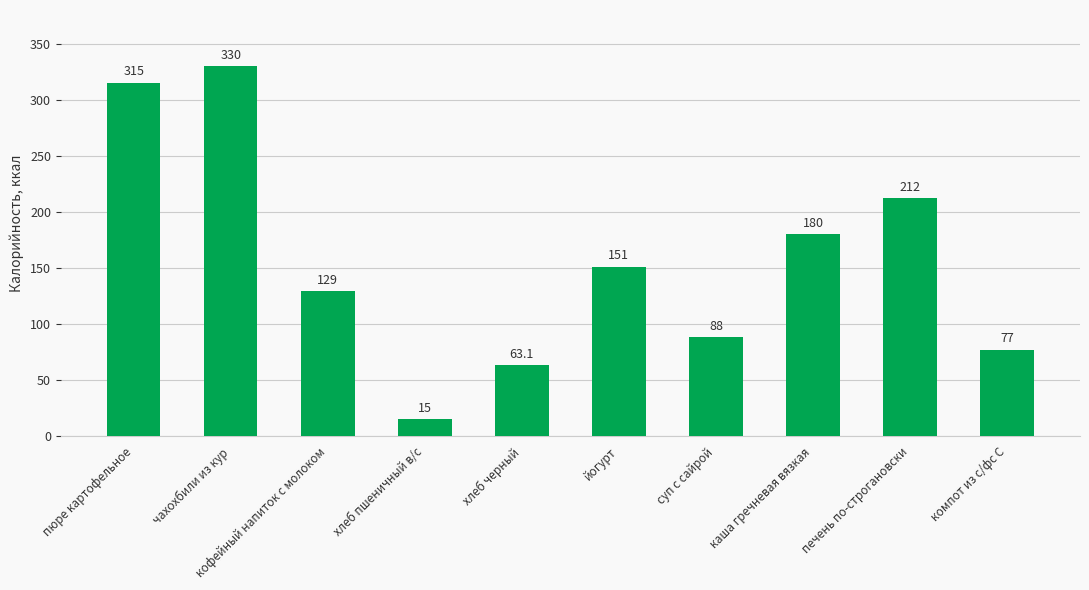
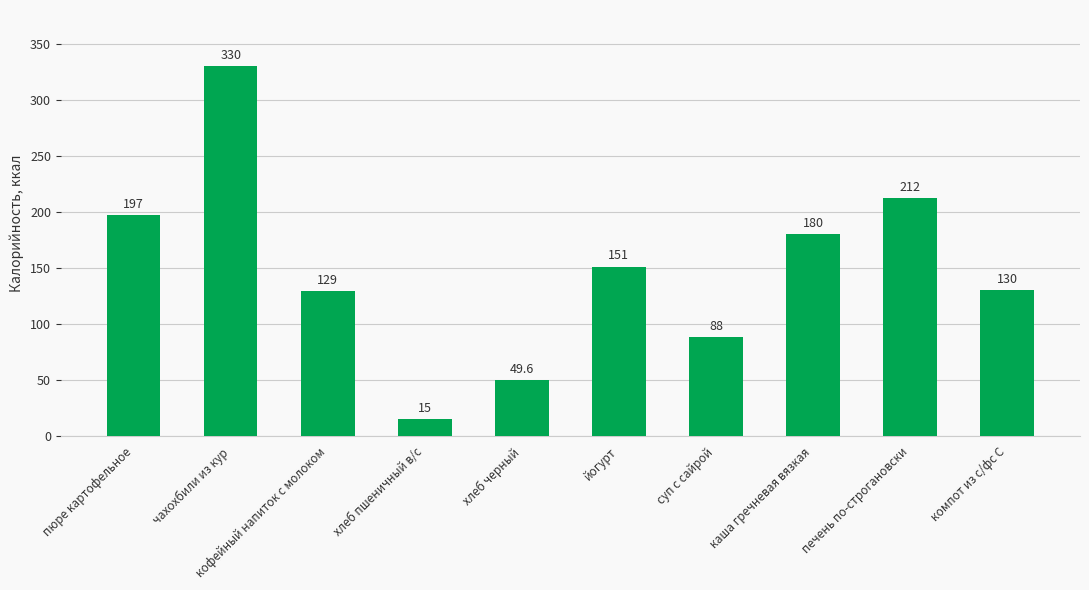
  {
-   "пюре картофельное": 315,
+   "пюре картофельное": 197,
    "чахохбили из кур": 330,
    "кофейный напиток с молоком": 129,
    "хлеб пшеничный в/с": 15,
-   "хлеб черный": 63.1,
+   "хлеб черный": 49.6,
    "йогурт": 151,
    "суп с сайрой": 88,
    "каша гречневая вязкая": 180,
    "печень по-строгановски": 212,
-   "компот из с/фс С": 77
+   "компот из с/фс С": 130
  }
